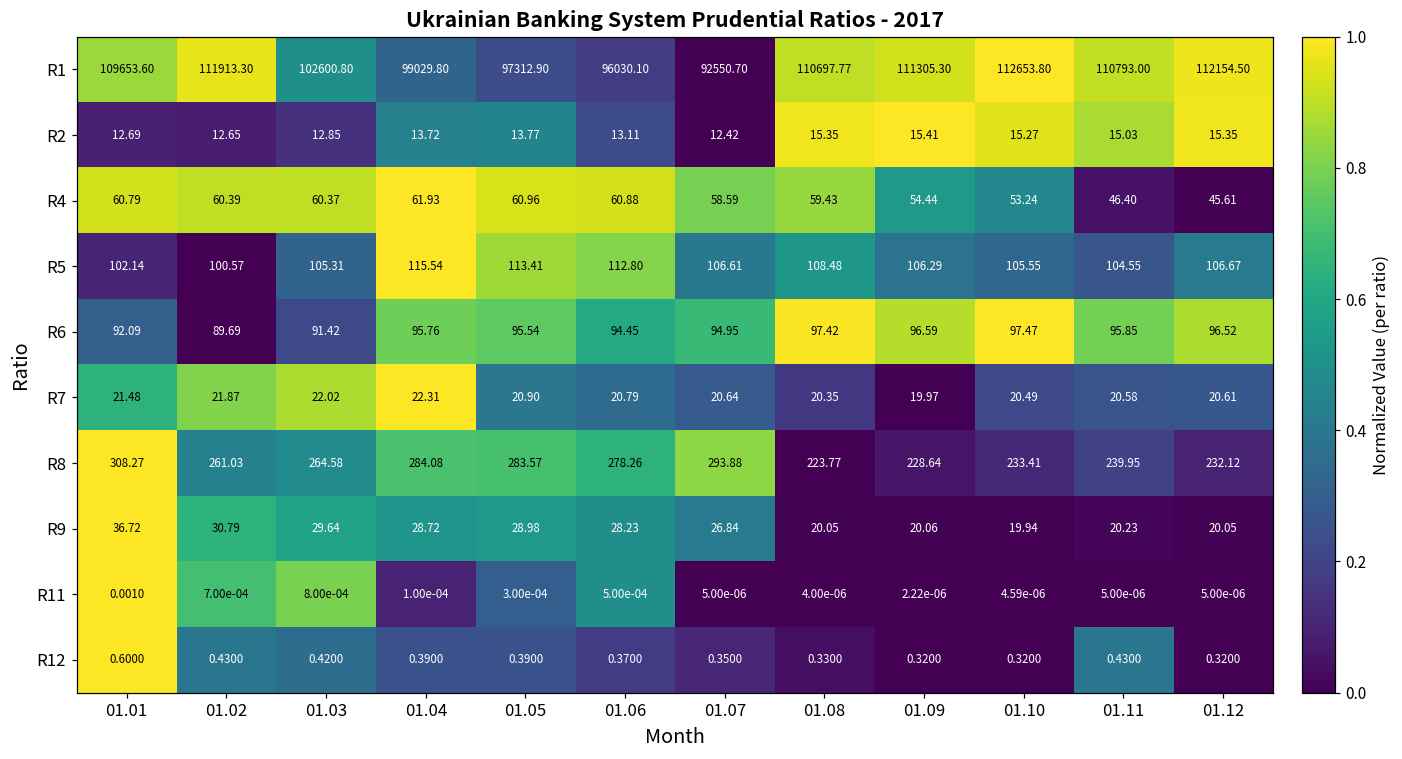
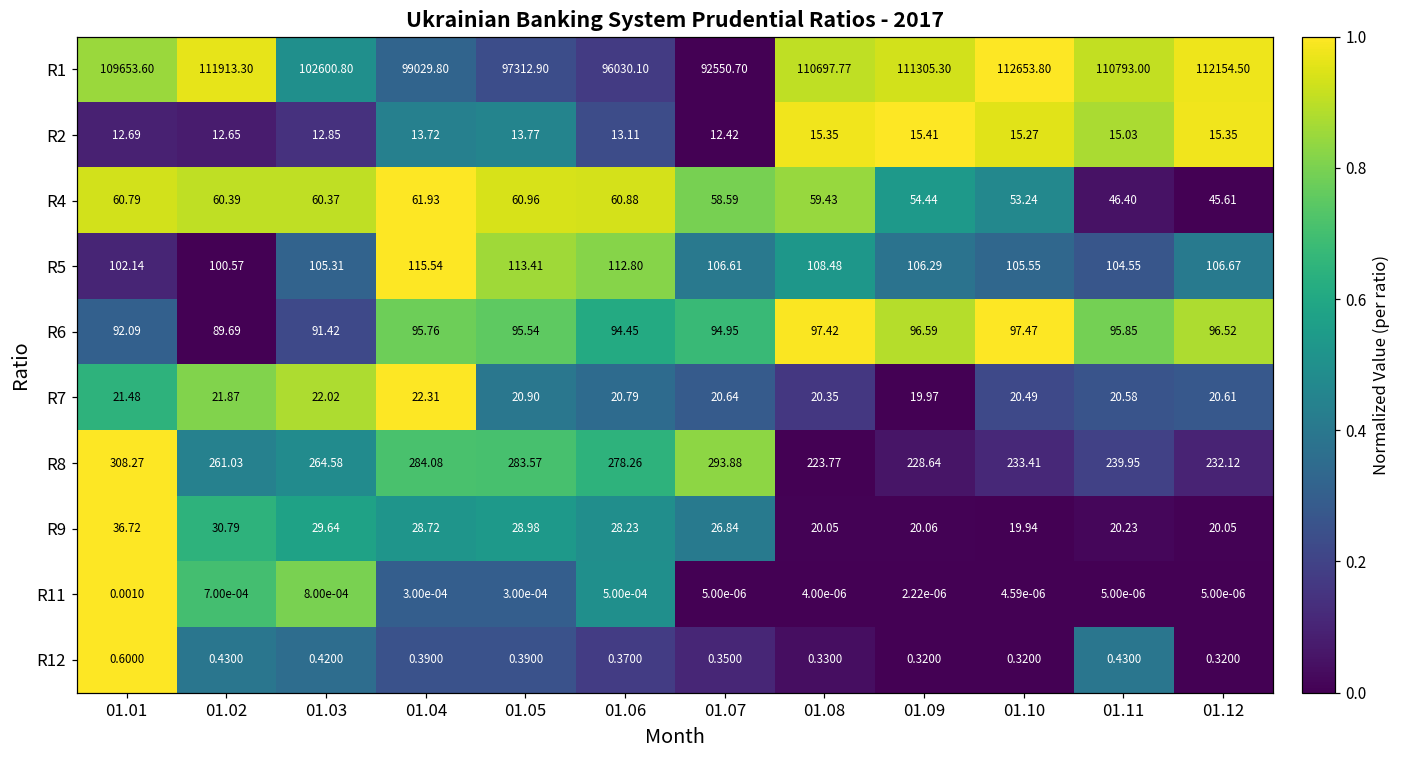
  {
    "R1": {
      "01.01": "109653.60",
      "01.02": "111913.30",
      "01.03": "102600.80",
      "01.04": "99029.80",
      "01.05": "97312.90",
      "01.06": "96030.10",
      "01.07": "92550.70",
      "01.08": "110697.77",
      "01.09": "111305.30",
      "01.10": "112653.80",
      "01.11": "110793.00",
      "01.12": "112154.50"
    },
    "R2": {
      "01.01": "12.69",
      "01.02": "12.65",
      "01.03": "12.85",
      "01.04": "13.72",
      "01.05": "13.77",
      "01.06": "13.11",
      "01.07": "12.42",
      "01.08": "15.35",
      "01.09": "15.41",
      "01.10": "15.27",
      "01.11": "15.03",
      "01.12": "15.35"
    },
    "R4": {
      "01.01": "60.79",
      "01.02": "60.39",
      "01.03": "60.37",
      "01.04": "61.93",
      "01.05": "60.96",
      "01.06": "60.88",
      "01.07": "58.59",
      "01.08": "59.43",
      "01.09": "54.44",
      "01.10": "53.24",
      "01.11": "46.40",
      "01.12": "45.61"
    },
    "R5": {
      "01.01": "102.14",
      "01.02": "100.57",
      "01.03": "105.31",
      "01.04": "115.54",
      "01.05": "113.41",
      "01.06": "112.80",
      "01.07": "106.61",
      "01.08": "108.48",
      "01.09": "106.29",
      "01.10": "105.55",
      "01.11": "104.55",
      "01.12": "106.67"
    },
    "R6": {
      "01.01": "92.09",
      "01.02": "89.69",
      "01.03": "91.42",
      "01.04": "95.76",
      "01.05": "95.54",
      "01.06": "94.45",
      "01.07": "94.95",
      "01.08": "97.42",
      "01.09": "96.59",
      "01.10": "97.47",
      "01.11": "95.85",
      "01.12": "96.52"
    },
    "R7": {
      "01.01": "21.48",
      "01.02": "21.87",
      "01.03": "22.02",
      "01.04": "22.31",
      "01.05": "20.90",
      "01.06": "20.79",
      "01.07": "20.64",
      "01.08": "20.35",
      "01.09": "19.97",
      "01.10": "20.49",
      "01.11": "20.58",
      "01.12": "20.61"
    },
    "R8": {
      "01.01": "308.27",
      "01.02": "261.03",
      "01.03": "264.58",
      "01.04": "284.08",
      "01.05": "283.57",
      "01.06": "278.26",
      "01.07": "293.88",
      "01.08": "223.77",
      "01.09": "228.64",
      "01.10": "233.41",
      "01.11": "239.95",
      "01.12": "232.12"
    },
    "R9": {
      "01.01": "36.72",
      "01.02": "30.79",
      "01.03": "29.64",
      "01.04": "28.72",
      "01.05": "28.98",
      "01.06": "28.23",
      "01.07": "26.84",
      "01.08": "20.05",
      "01.09": "20.06",
      "01.10": "19.94",
      "01.11": "20.23",
      "01.12": "20.05"
    },
    "R11": {
      "01.01": "0.0010",
      "01.02": "7.00e-04",
      "01.03": "8.00e-04",
-     "01.04": "1.00e-04",
+     "01.04": "3.00e-04",
      "01.05": "3.00e-04",
      "01.06": "5.00e-04",
      "01.07": "5.00e-06",
      "01.08": "4.00e-06",
      "01.09": "2.22e-06",
      "01.10": "4.59e-06",
      "01.11": "5.00e-06",
      "01.12": "5.00e-06"
    },
    "R12": {
      "01.01": "0.6000",
      "01.02": "0.4300",
      "01.03": "0.4200",
      "01.04": "0.3900",
      "01.05": "0.3900",
      "01.06": "0.3700",
      "01.07": "0.3500",
      "01.08": "0.3300",
      "01.09": "0.3200",
      "01.10": "0.3200",
      "01.11": "0.4300",
      "01.12": "0.3200"
    }
  }
